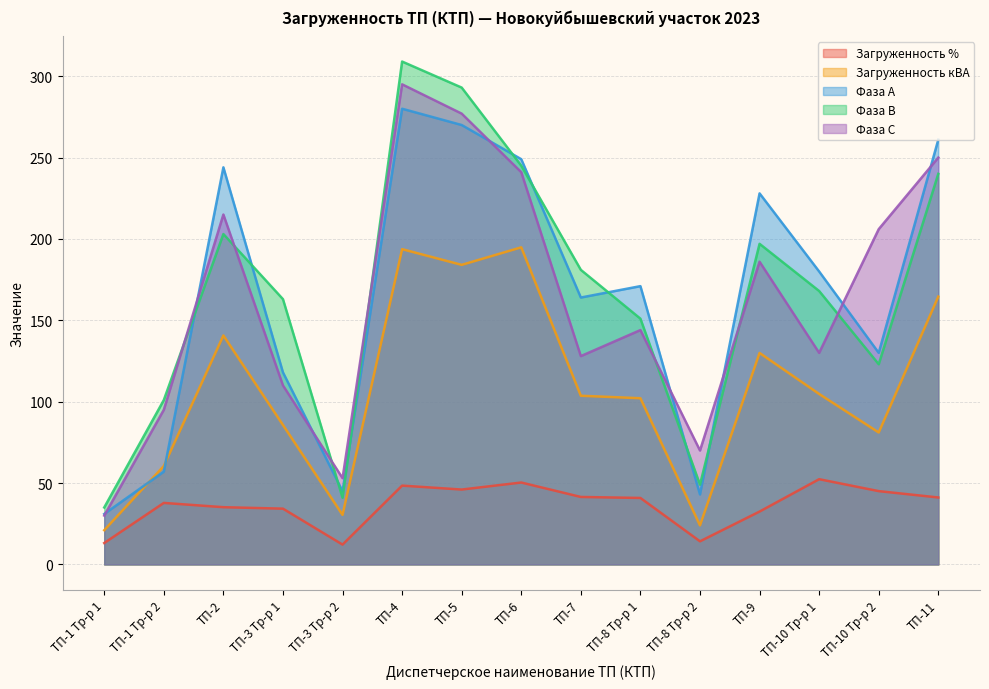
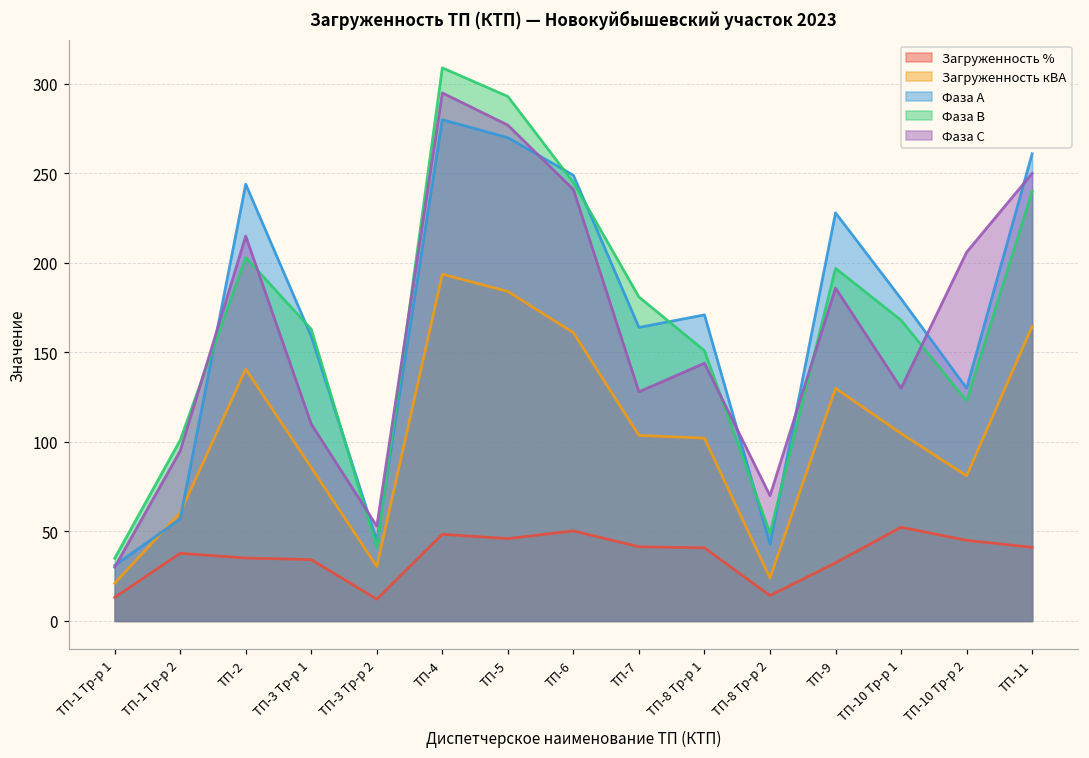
  {
    "Загруженность %": {
      "ТП-1 Тр-р 1": 13,
      "ТП-1 Тр-р 2": 38,
      "ТП-2": 35,
      "ТП-3 Тр-р 1": 34,
      "ТП-3 Тр-р 2": 12,
      "ТП-4": 48,
      "ТП-5": 46,
      "ТП-6": 50,
      "ТП-7": 41,
      "ТП-8 Тр-р 1": 41,
      "ТП-8 Тр-р 2": 14,
      "ТП-9": 32,
      "ТП-10 Тр-р 1": 52,
      "ТП-10 Тр-р 2": 45,
      "ТП-11": 41
    },
    "Загруженность кВА": {
      "ТП-1 Тр-р 1": 21,
      "ТП-1 Тр-р 2": 60,
      "ТП-2": 141,
      "ТП-3 Тр-р 1": 86,
      "ТП-3 Тр-р 2": 30,
      "ТП-4": 194,
      "ТП-5": 184,
-     "ТП-6": 195,
+     "ТП-6": 161,
      "ТП-7": 104,
      "ТП-8 Тр-р 1": 102,
      "ТП-8 Тр-р 2": 24,
      "ТП-9": 130,
      "ТП-10 Тр-р 1": 105,
      "ТП-10 Тр-р 2": 81,
      "ТП-11": 165
    },
    "Фаза А": {
      "ТП-1 Тр-р 2": 57,
      "ТП-2": 244,
-     "ТП-3 Тр-р 1": 118,
+     "ТП-3 Тр-р 1": 159,
      "ТП-3 Тр-р 2": 45,
      "ТП-4": 280,
      "ТП-5": 270,
      "ТП-6": 249,
      "ТП-7": 164,
      "ТП-8 Тр-р 1": 171,
      "ТП-8 Тр-р 2": 43,
      "ТП-9": 228,
      "ТП-10 Тр-р 1": 180,
      "ТП-10 Тр-р 2": 130
    },
    "Фаза В": {
      "ТП-1 Тр-р 1": 35,
      "ТП-1 Тр-р 2": 101,
      "ТП-2": 203,
      "ТП-3 Тр-р 1": 163,
      "ТП-3 Тр-р 2": 41,
      "ТП-4": 309,
      "ТП-5": 293,
      "ТП-6": 245,
      "ТП-7": 181,
      "ТП-8 Тр-р 1": 151,
      "ТП-8 Тр-р 2": 49,
      "ТП-9": 197,
      "ТП-10 Тр-р 1": 168,
      "ТП-10 Тр-р 2": 123,
      "ТП-11": 240
    },
    "Фаза С": {
      "ТП-1 Тр-р 2": 95,
      "ТП-2": 215,
      "ТП-3 Тр-р 1": 110,
      "ТП-3 Тр-р 2": 53,
      "ТП-4": 295,
      "ТП-5": 277,
      "ТП-6": 241,
      "ТП-7": 128,
      "ТП-8 Тр-р 1": 144,
      "ТП-8 Тр-р 2": 70,
      "ТП-9": 186,
      "ТП-10 Тр-р 1": 130,
      "ТП-10 Тр-р 2": 206,
      "ТП-11": 250
    }
  }
